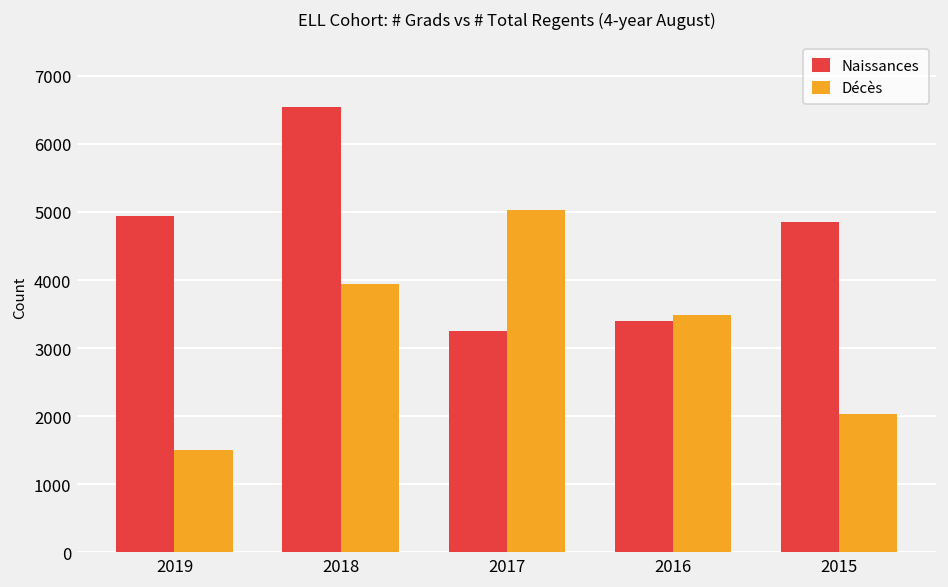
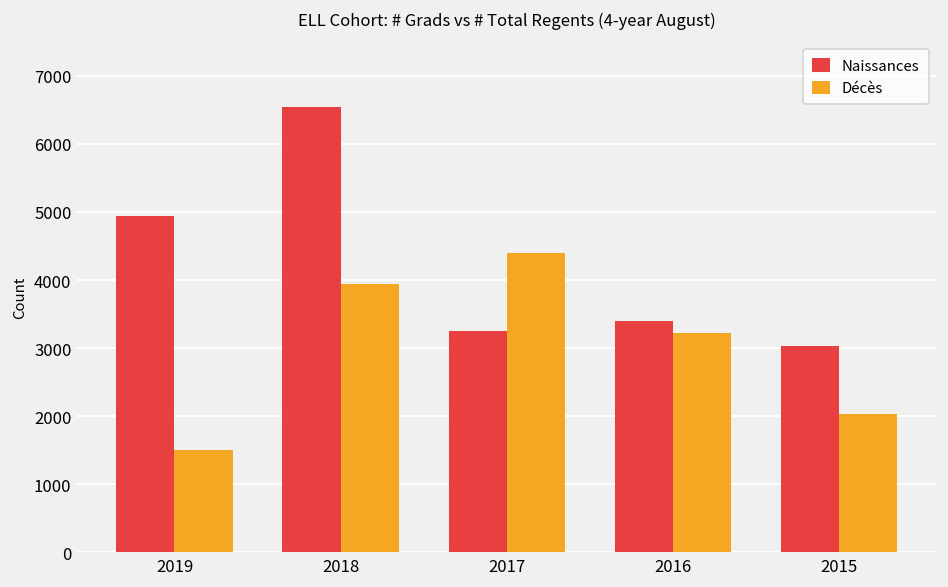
  {
    "Naissances": {
      "2019": 4900,
      "2018": 6500,
      "2017": 3300,
      "2016": 3400,
-     "2015": 4900
+     "2015": 3000
    },
    "Décès": {
      "2019": 1500,
      "2018": 3900,
-     "2017": 5000,
-     "2016": 3500,
+     "2017": 4400,
+     "2016": 3200,
      "2015": 2000
    }
  }
